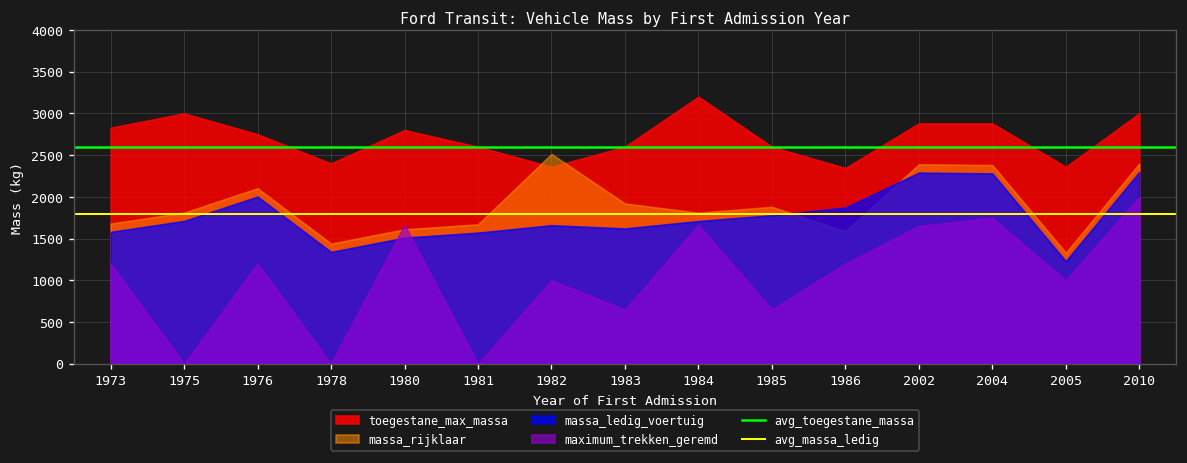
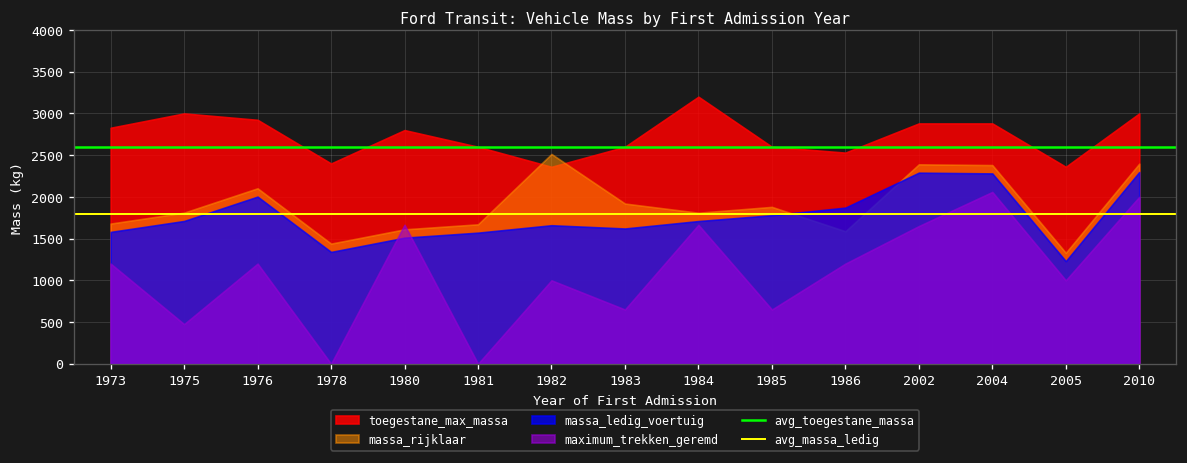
  {
    "toegestane_max_massa": {
      "1973": 2800,
      "1975": 3000,
-     "1976": 2800,
+     "1976": 2900,
      "1978": 2400,
      "1980": 2800,
      "1981": 2600,
      "1982": 2400,
      "1983": 2600,
      "1984": 3200,
      "1985": 2600,
-     "1986": 2300,
+     "1986": 2500,
      "2002": 2900,
      "2004": 2900,
      "2005": 2400,
      "2010": 3000
    },
    "massa_rijklaar": {
      "1973": 1700,
      "1975": 1800,
      "1976": 2100,
      "1978": 1400,
      "1980": 1600,
      "1981": 1700,
      "1982": 2500,
      "1983": 1900,
      "1984": 1800,
      "1985": 1900,
      "1986": 1600,
      "2002": 2400,
      "2004": 2400,
      "2005": 1300,
      "2010": 2400
    },
    "massa_ledig_voertuig": {
      "1973": 1600,
      "1975": 1700,
      "1976": 2000,
      "1978": 1300,
      "1980": 1500,
      "1981": 1600,
      "1982": 1700,
      "1983": 1600,
      "1984": 1700,
      "1985": 1800,
      "1986": 1900,
      "2002": 2300,
      "2004": 2300,
      "2005": 1200,
      "2010": 2300
    },
    "maximum_trekken_geremd": {
      "1973": 1200,
-     "1975": 0,
+     "1975": 500,
      "1976": 1200,
      "1978": 0,
      "1980": 1700,
      "1981": 0,
      "1982": 1000,
      "1983": 700,
      "1984": 1700,
      "1985": 700,
      "1986": 1200,
      "2002": 1700,
-     "2004": 1800,
+     "2004": 2100,
      "2005": 1000,
      "2010": 2000
    }
  }
